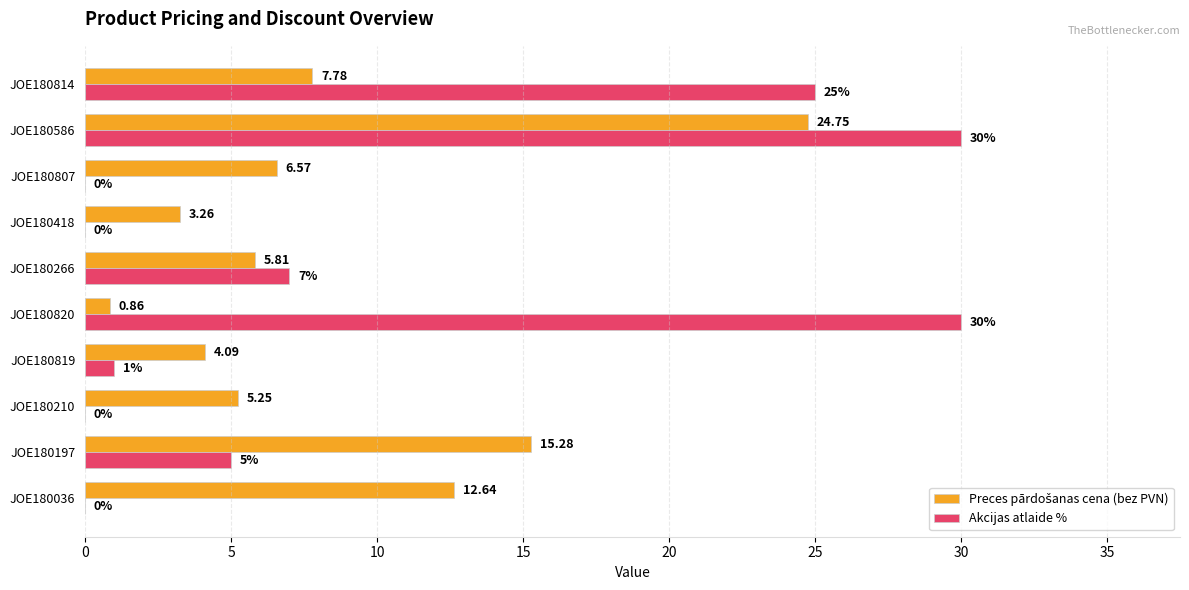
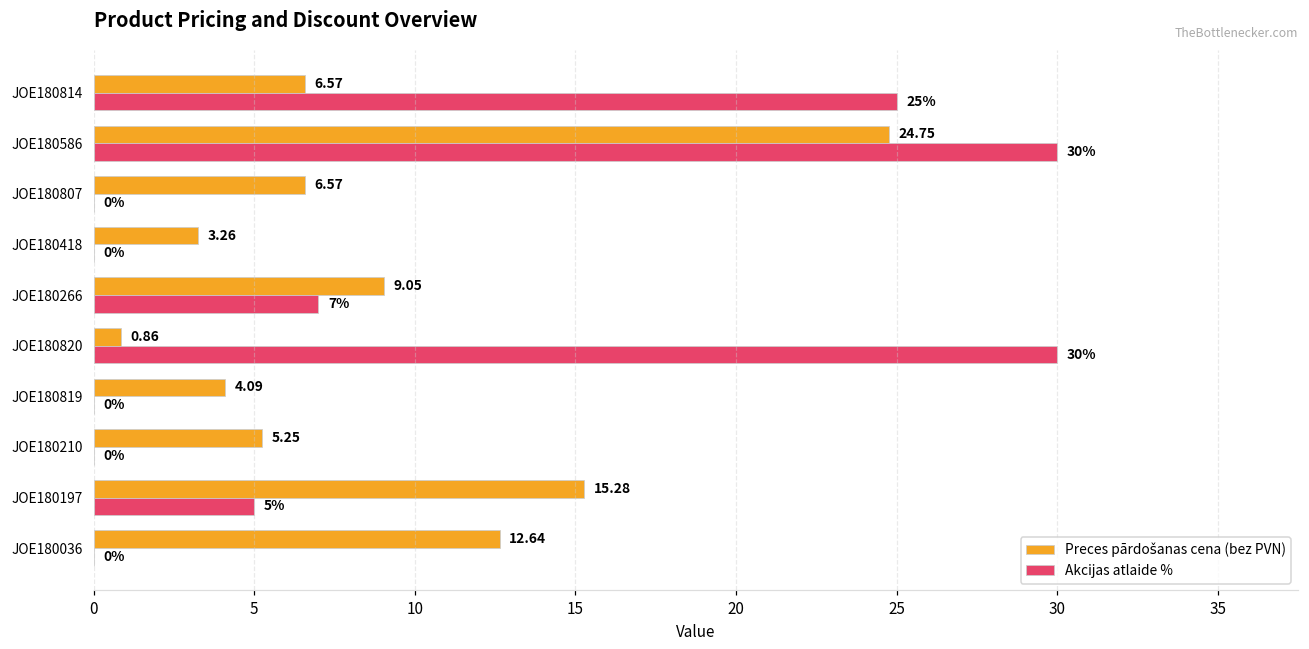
  {
    "Preces pārdošanas cena (bez PVN)": {
-     "JOE180814": "7.78",
+     "JOE180814": "6.57",
      "JOE180586": "24.75",
      "JOE180807": "6.57",
      "JOE180418": "3.26",
-     "JOE180266": "5.81",
+     "JOE180266": "9.05",
      "JOE180820": "0.86",
      "JOE180819": "4.09",
      "JOE180210": "5.25",
      "JOE180197": "15.28",
      "JOE180036": "12.64"
    },
    "Akcijas atlaide %": {
      "JOE180814": "25%",
      "JOE180586": "30%",
      "JOE180807": "0%",
      "JOE180418": "0%",
      "JOE180266": "7%",
      "JOE180820": "30%",
-     "JOE180819": "1%",
+     "JOE180819": "0%",
      "JOE180210": "0%",
      "JOE180197": "5%",
      "JOE180036": "0%"
    }
  }
